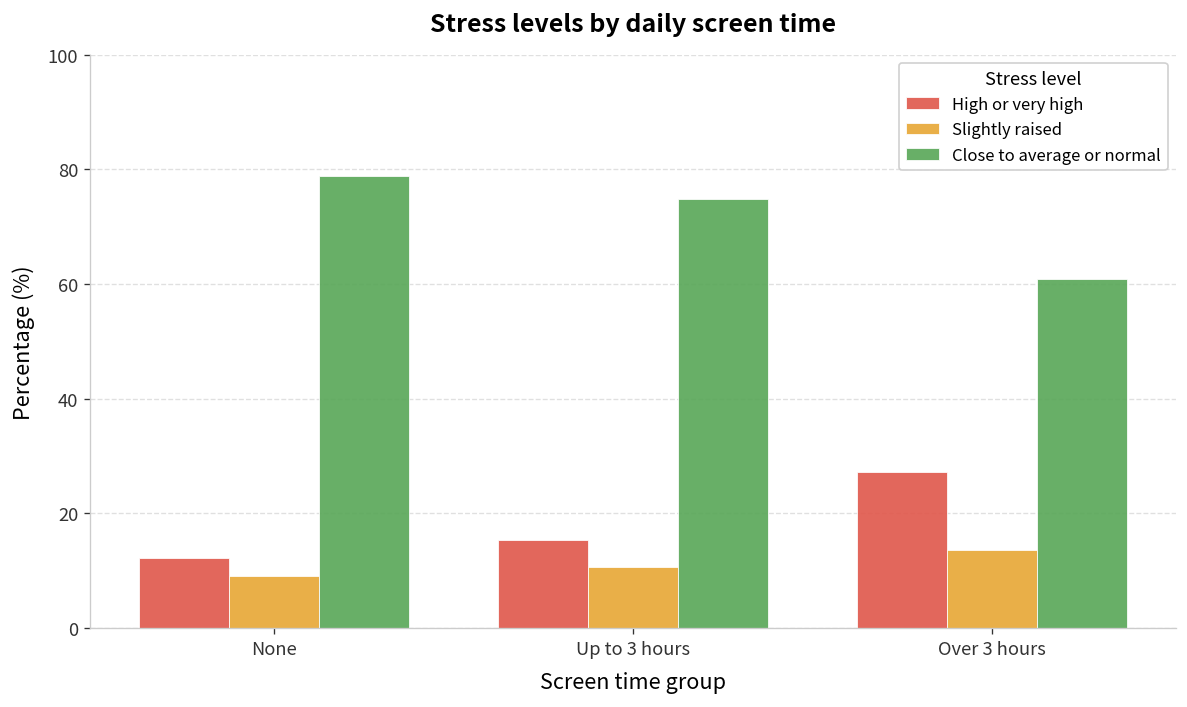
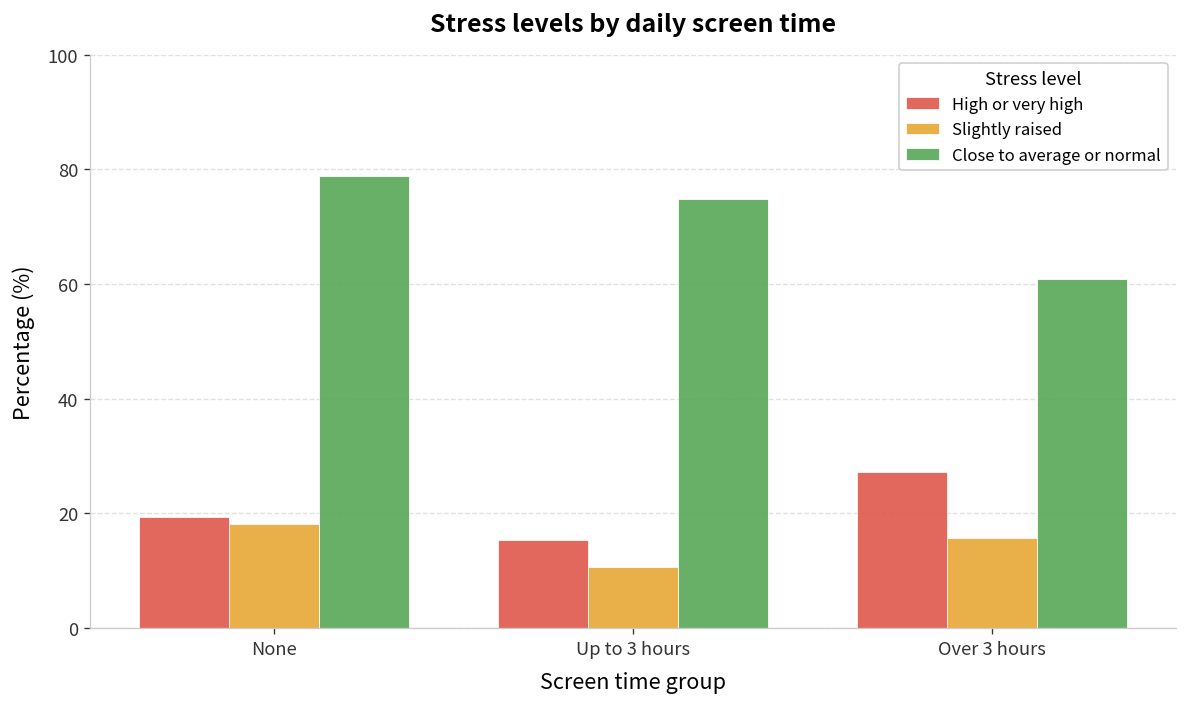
  {
    "High or very high": {
-     "None": 12,
+     "None": 19,
      "Up to 3 hours": 15,
      "Over 3 hours": 27
    },
    "Slightly raised": {
-     "None": 9,
+     "None": 18,
      "Up to 3 hours": 11,
-     "Over 3 hours": 14
+     "Over 3 hours": 16
    },
    "Close to average or normal": {
      "None": 79,
      "Up to 3 hours": 75,
      "Over 3 hours": 61
    }
  }
